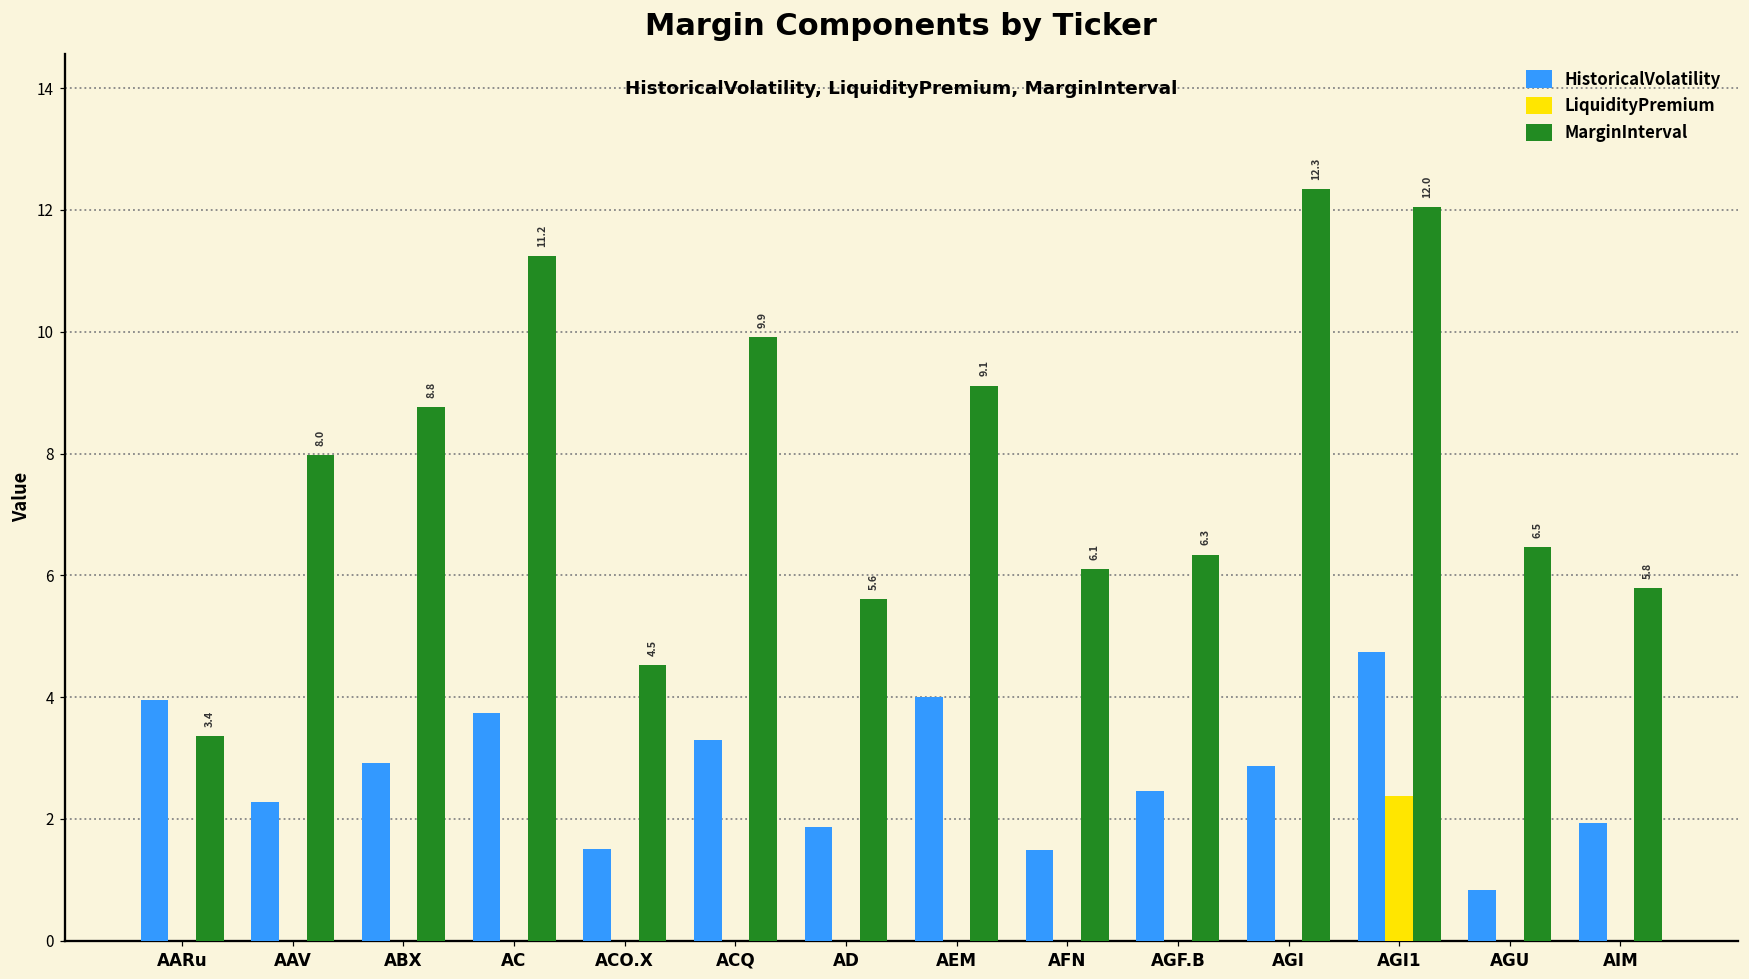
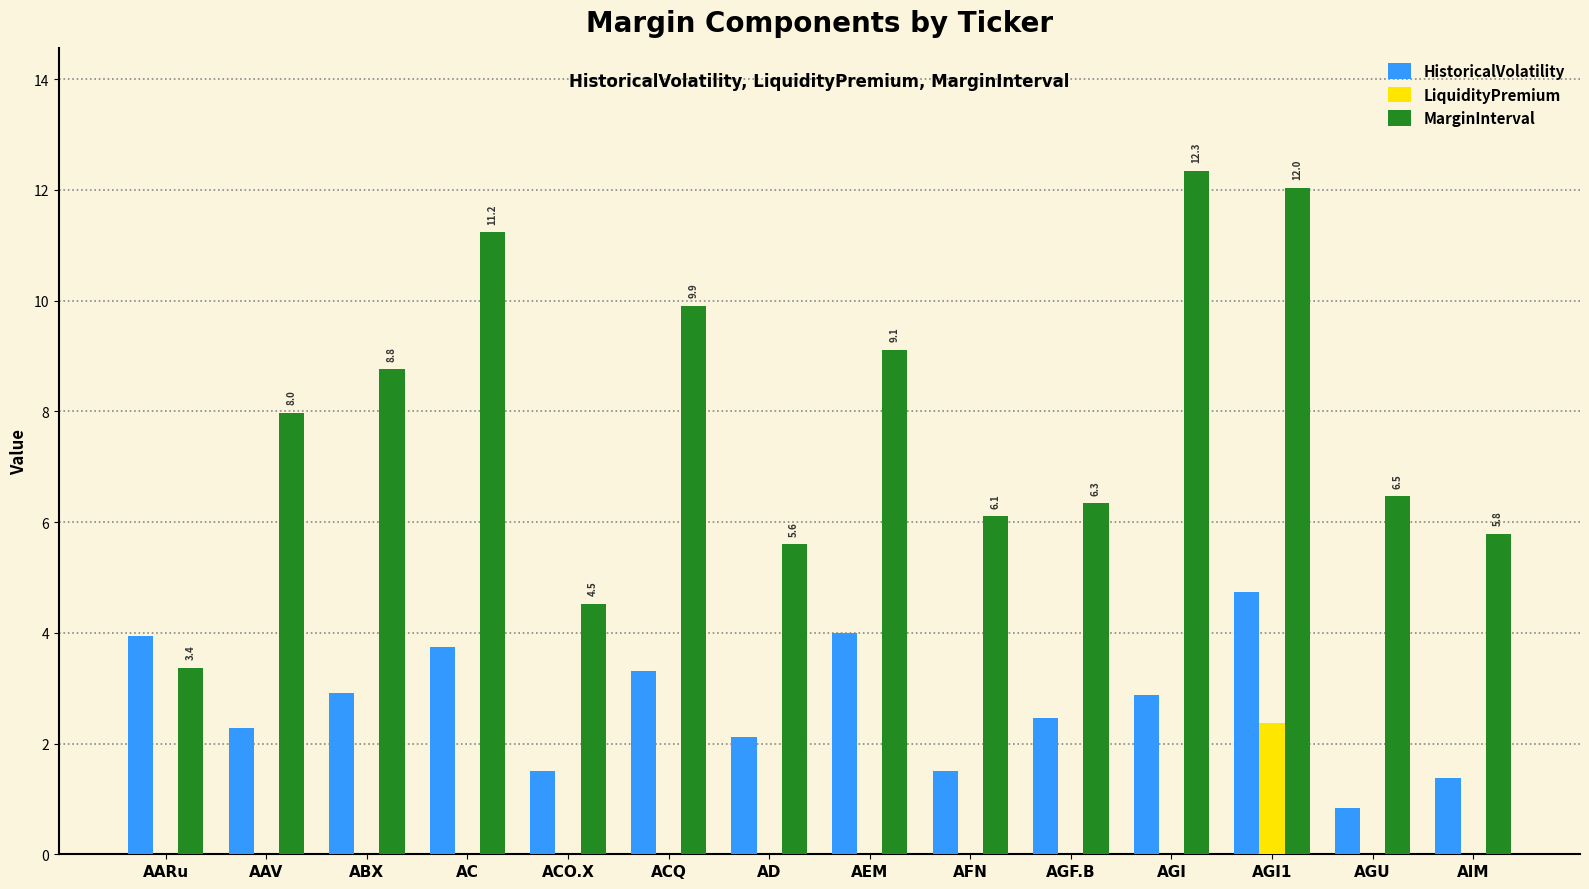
  {
    "HistoricalVolatility": {
      "AARu": 3.9,
      "AAV": 2.3,
      "ABX": 2.9,
      "AC": 3.7,
      "ACO.X": 1.5,
      "ACQ": 3.3,
-     "AD": 1.9,
+     "AD": 2.1,
      "AEM": 4.0,
      "AFN": 1.5,
      "AGF.B": 2.5,
      "AGI": 2.9,
      "AGI1": 4.7,
      "AGU": 0.8,
-     "AIM": 1.9
+     "AIM": 1.4
    },
    "LiquidityPremium": {
      "AARu": 0.0,
      "AAV": 0.0,
      "ABX": 0.0,
      "AC": 0.0,
      "ACO.X": 0.0,
      "ACQ": 0.0,
      "AD": 0.0,
      "AEM": 0.0,
      "AFN": 0.0,
      "AGF.B": 0.0,
      "AGI": 0.0,
      "AGI1": 2.4,
      "AGU": 0.0,
      "AIM": 0.0
    },
    "MarginInterval": {
      "AARu": 3.4,
      "AAV": 8.0,
      "ABX": 8.8,
      "AC": 11.2,
      "ACO.X": 4.5,
      "ACQ": 9.9,
      "AD": 5.6,
      "AEM": 9.1,
      "AFN": 6.1,
      "AGF.B": 6.3,
      "AGI": 12.3,
      "AGI1": 12.0,
      "AGU": 6.5,
      "AIM": 5.8
    }
  }
